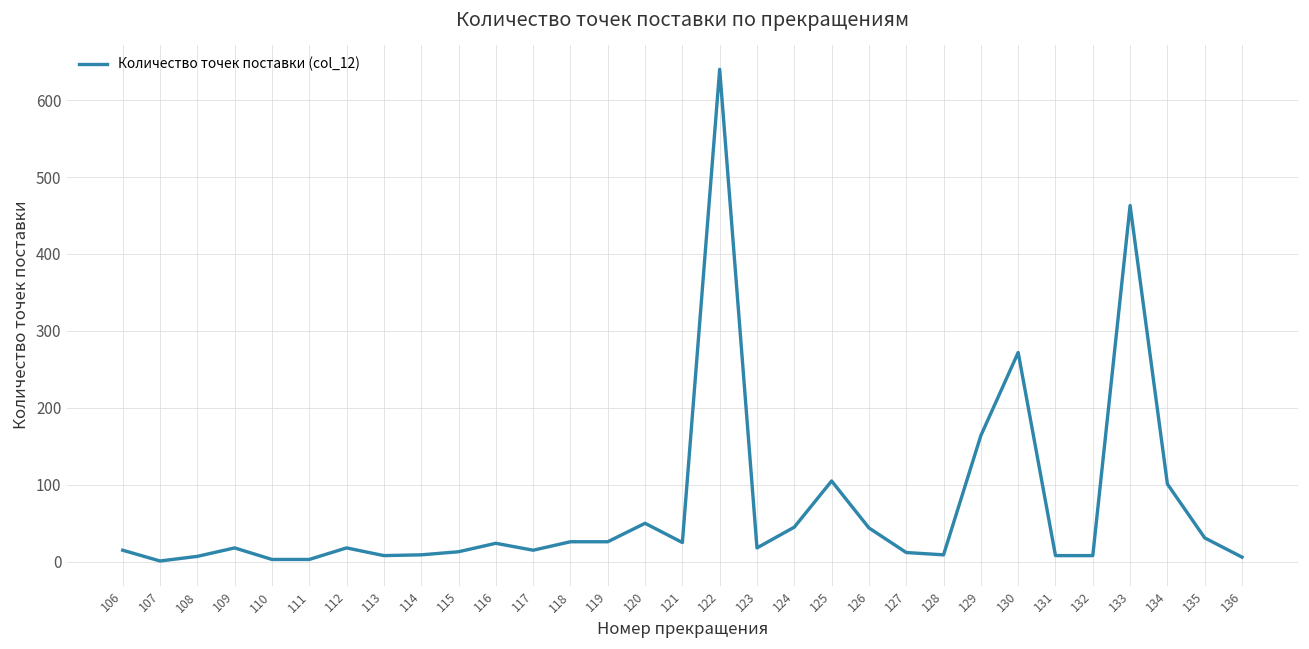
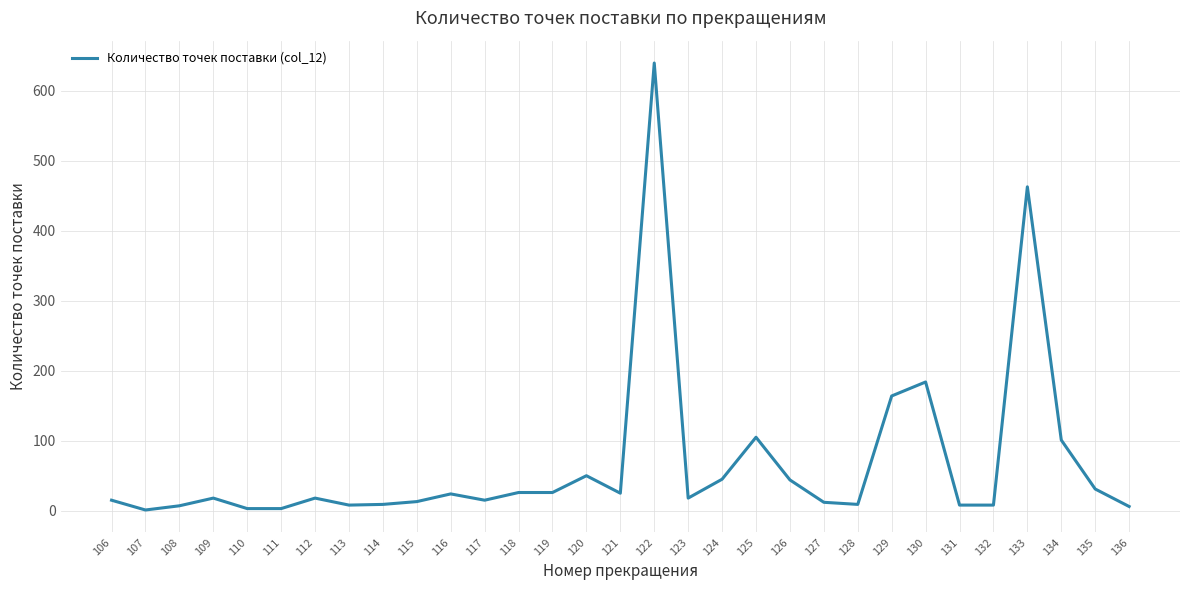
  {
    "106": 20,
    "107": 0,
    "108": 10,
    "109": 20,
    "110": 0,
    "111": 0,
    "112": 20,
    "113": 10,
    "114": 10,
    "115": 10,
    "116": 20,
    "117": 20,
    "118": 30,
    "119": 30,
    "120": 50,
    "121": 30,
    "122": 640,
    "123": 20,
    "124": 50,
    "125": 110,
    "126": 40,
    "127": 10,
    "128": 10,
    "129": 160,
-   "130": 270,
+   "130": 180,
    "131": 10,
    "132": 10,
    "133": 460,
    "134": 100,
    "135": 30,
    "136": 10
  }
